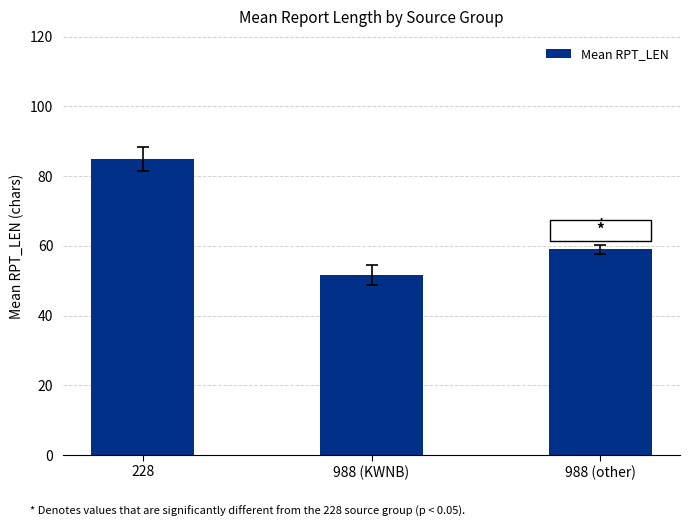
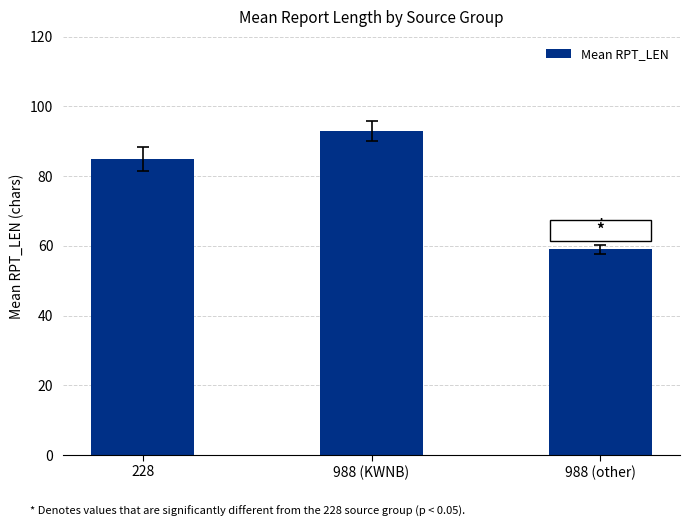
  {
    "Mean RPT_LEN": {
      "228": 85,
-     "988 (KWNB)": 52,
+     "988 (KWNB)": 93,
      "988 (other)": 59
    }
  }
